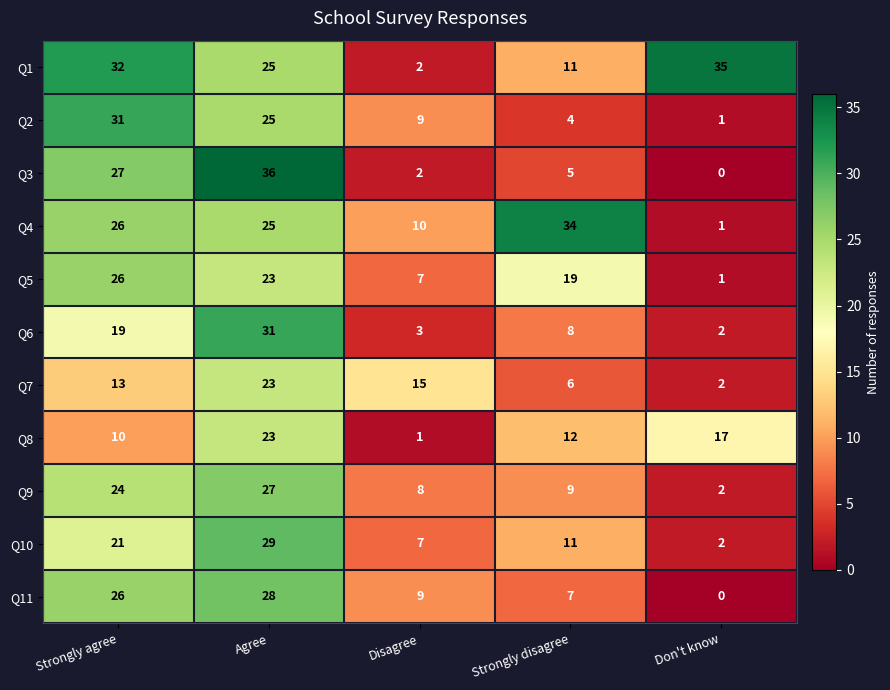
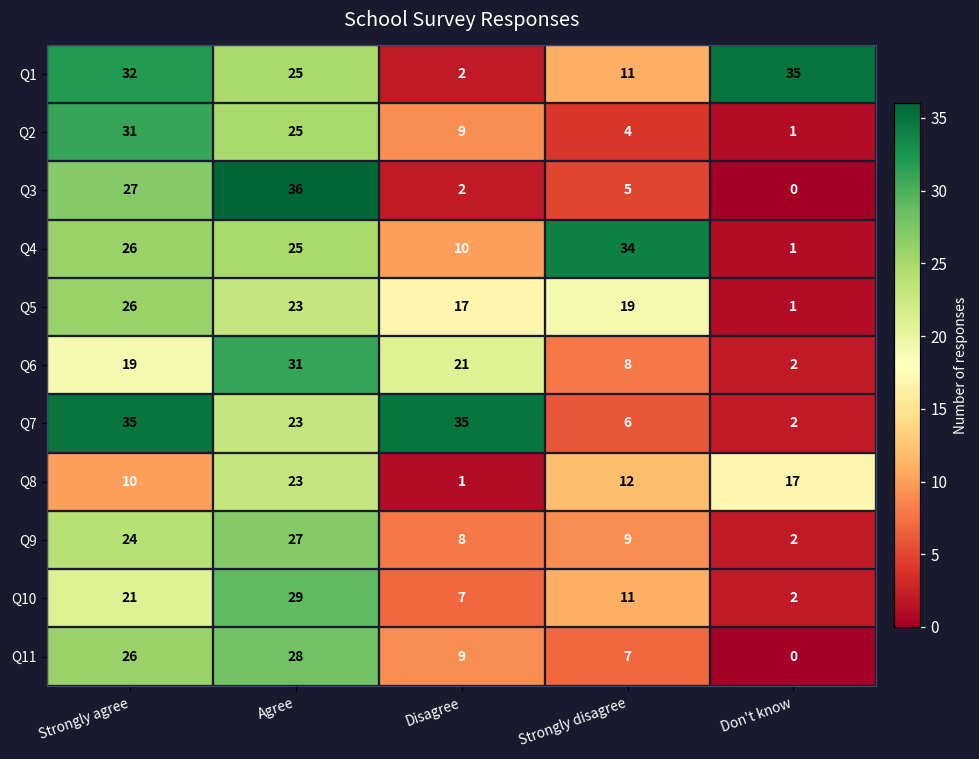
  {
    "Q1": {
      "Strongly agree": 32,
      "Agree": 25,
      "Disagree": 2,
      "Strongly disagree": 11,
      "Don't know": 35
    },
    "Q2": {
      "Strongly agree": 31,
      "Agree": 25,
      "Disagree": 9,
      "Strongly disagree": 4,
      "Don't know": 1
    },
    "Q3": {
      "Strongly agree": 27,
      "Agree": 36,
      "Disagree": 2,
      "Strongly disagree": 5,
      "Don't know": 0
    },
    "Q4": {
      "Strongly agree": 26,
      "Agree": 25,
      "Disagree": 10,
      "Strongly disagree": 34,
      "Don't know": 1
    },
    "Q5": {
      "Strongly agree": 26,
      "Agree": 23,
-     "Disagree": 7,
+     "Disagree": 17,
      "Strongly disagree": 19,
      "Don't know": 1
    },
    "Q6": {
      "Strongly agree": 19,
      "Agree": 31,
-     "Disagree": 3,
+     "Disagree": 21,
      "Strongly disagree": 8,
      "Don't know": 2
    },
    "Q7": {
-     "Strongly agree": 13,
+     "Strongly agree": 35,
      "Agree": 23,
-     "Disagree": 15,
+     "Disagree": 35,
      "Strongly disagree": 6,
      "Don't know": 2
    },
    "Q8": {
      "Strongly agree": 10,
      "Agree": 23,
      "Disagree": 1,
      "Strongly disagree": 12,
      "Don't know": 17
    },
    "Q9": {
      "Strongly agree": 24,
      "Agree": 27,
      "Disagree": 8,
      "Strongly disagree": 9,
      "Don't know": 2
    },
    "Q10": {
      "Strongly agree": 21,
      "Agree": 29,
      "Disagree": 7,
      "Strongly disagree": 11,
      "Don't know": 2
    },
    "Q11": {
      "Strongly agree": 26,
      "Agree": 28,
      "Disagree": 9,
      "Strongly disagree": 7,
      "Don't know": 0
    }
  }
